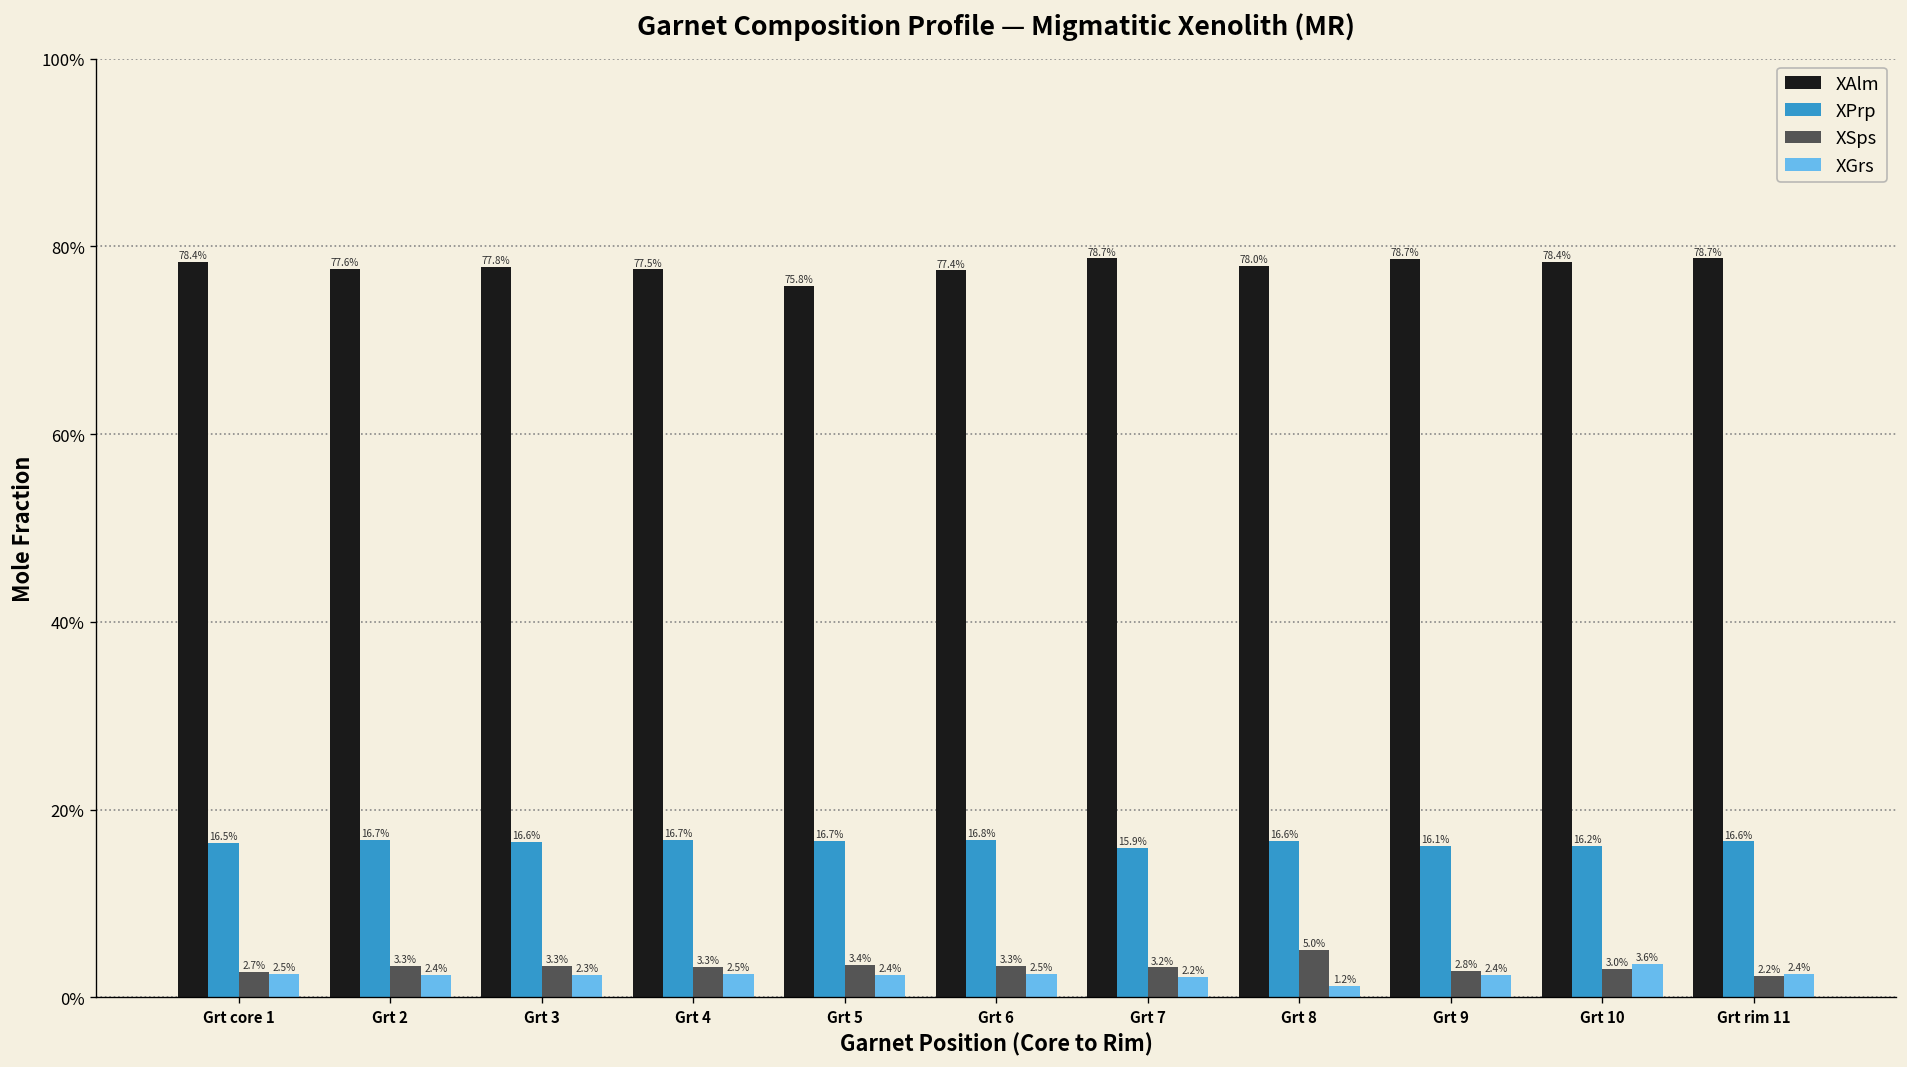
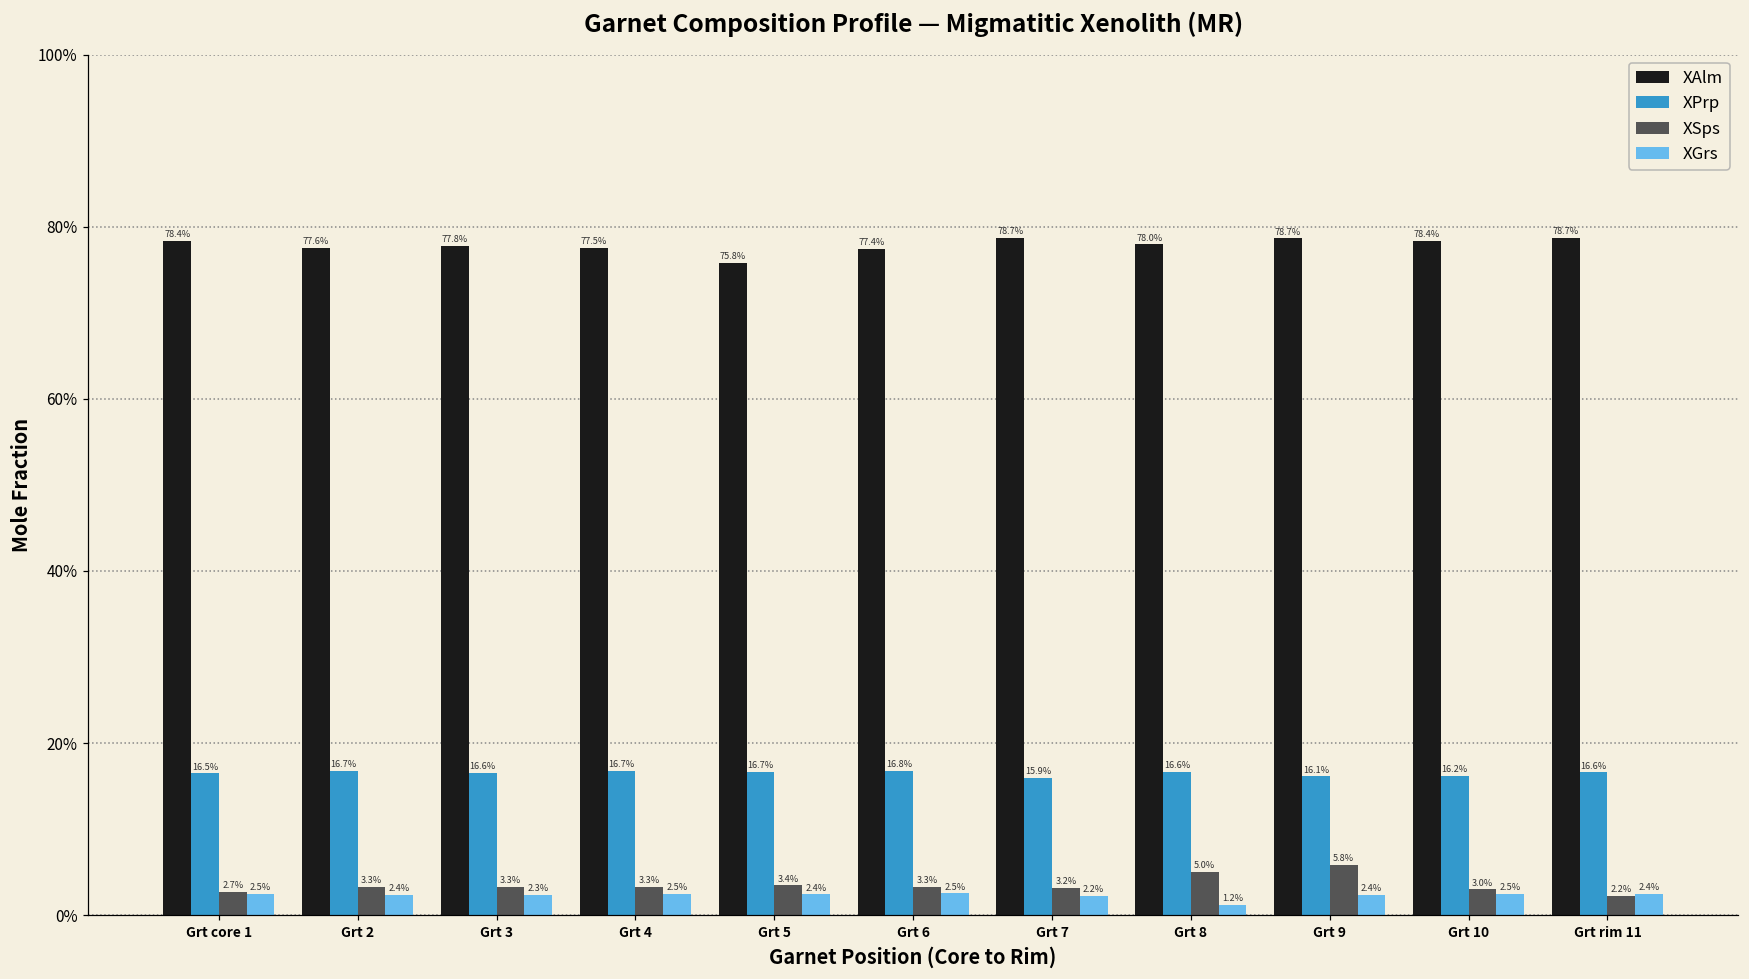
  {
    "XAlm": {
      "Grt core 1": "78.4%",
      "Grt 2": "77.6%",
      "Grt 3": "77.8%",
      "Grt 4": "77.5%",
      "Grt 5": "75.8%",
      "Grt 6": "77.4%",
      "Grt 7": "78.7%",
      "Grt 8": "78.0%",
      "Grt 9": "78.7%",
      "Grt 10": "78.4%",
      "Grt rim 11": "78.7%"
    },
    "XPrp": {
      "Grt core 1": "16.5%",
      "Grt 2": "16.7%",
      "Grt 3": "16.6%",
      "Grt 4": "16.7%",
      "Grt 5": "16.7%",
      "Grt 6": "16.8%",
      "Grt 7": "15.9%",
      "Grt 8": "16.6%",
      "Grt 9": "16.1%",
      "Grt 10": "16.2%",
      "Grt rim 11": "16.6%"
    },
    "XSps": {
      "Grt core 1": "2.7%",
      "Grt 2": "3.3%",
      "Grt 3": "3.3%",
      "Grt 4": "3.3%",
      "Grt 5": "3.4%",
      "Grt 6": "3.3%",
      "Grt 7": "3.2%",
      "Grt 8": "5.0%",
-     "Grt 9": "2.8%",
+     "Grt 9": "5.8%",
      "Grt 10": "3.0%",
      "Grt rim 11": "2.2%"
    },
    "XGrs": {
      "Grt core 1": "2.5%",
      "Grt 2": "2.4%",
      "Grt 3": "2.3%",
      "Grt 4": "2.5%",
      "Grt 5": "2.4%",
      "Grt 6": "2.5%",
      "Grt 7": "2.2%",
      "Grt 8": "1.2%",
      "Grt 9": "2.4%",
-     "Grt 10": "3.6%",
+     "Grt 10": "2.5%",
      "Grt rim 11": "2.4%"
    }
  }
